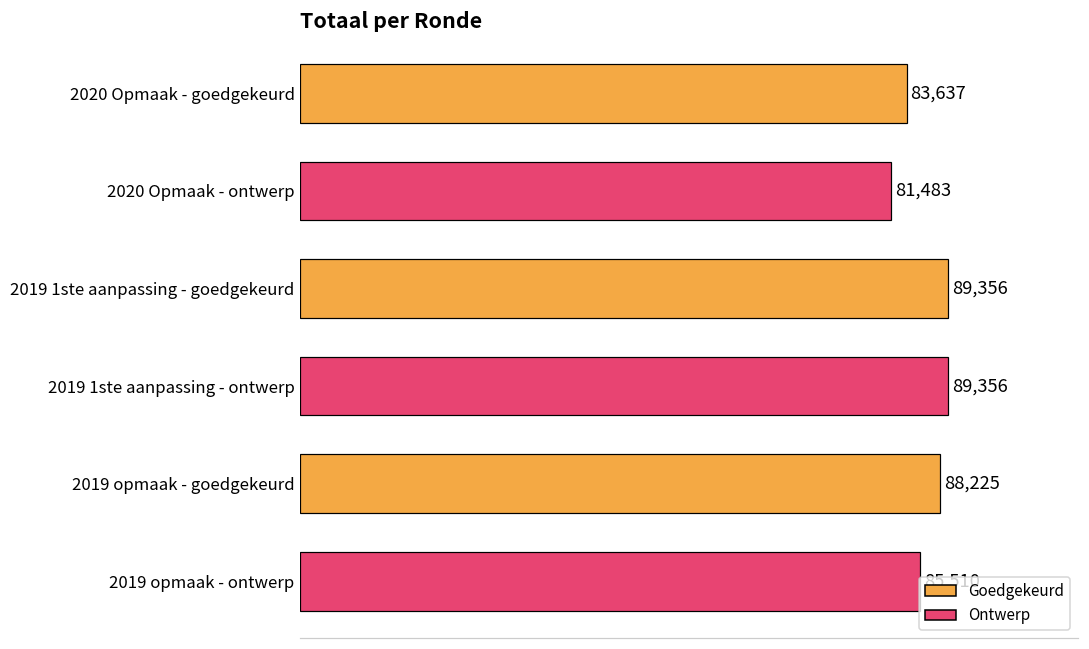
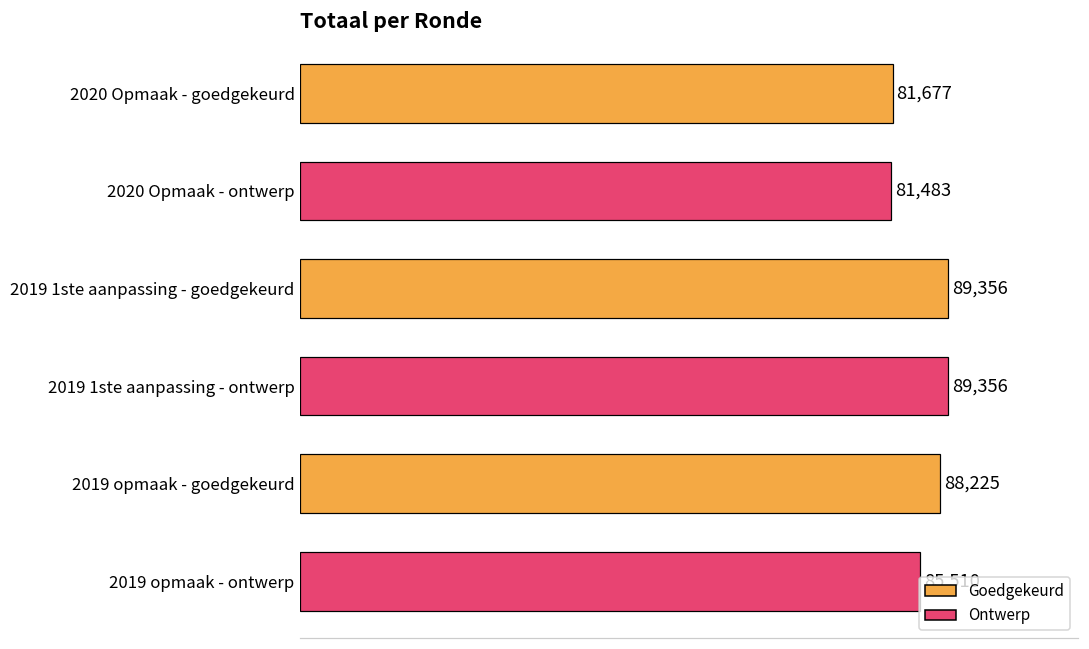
  {
-   "2020 Opmaak - goedgekeurd": "83,637",
+   "2020 Opmaak - goedgekeurd": "81,677",
    "2020 Opmaak - ontwerp": "81,483",
    "2019 1ste aanpassing - goedgekeurd": "89,356",
    "2019 1ste aanpassing - ontwerp": "89,356",
    "2019 opmaak - goedgekeurd": "88,225"
  }
